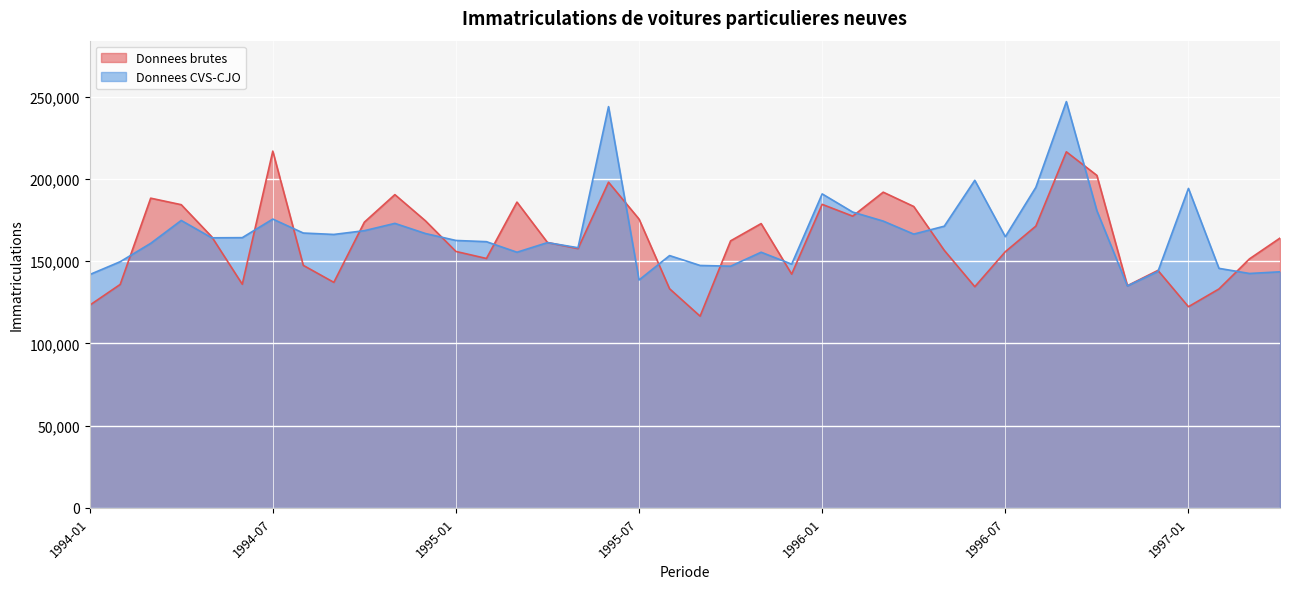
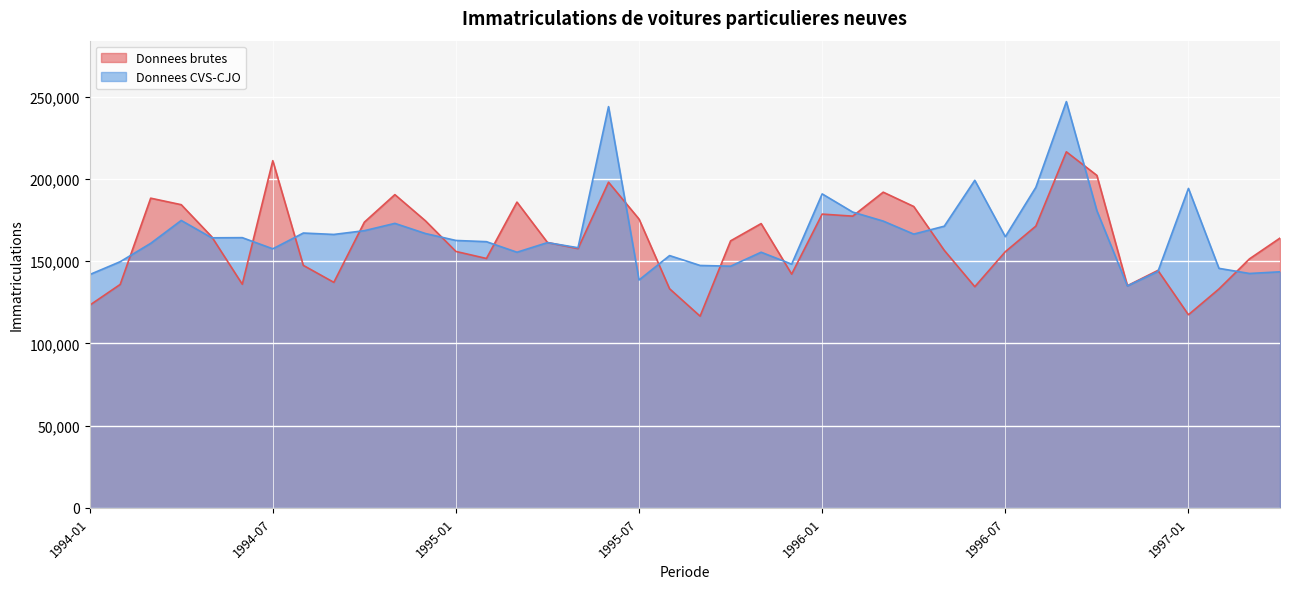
  {
    "Donnees brutes": {
      "1994-01": "123,000",
-     "1994-07": "217,000",
+     "1994-07": "211,000",
      "1995-01": "156,000",
      "1995-07": "176,000",
-     "1996-01": "185,000",
+     "1996-01": "179,000",
      "1996-07": "156,000",
-     "1997-01": "122,000"
+     "1997-01": "117,000"
    },
    "Donnees CVS-CJO": {
      "1994-01": "142,000",
-     "1994-07": "176,000",
+     "1994-07": "158,000",
      "1995-01": "163,000",
      "1995-07": "139,000",
      "1996-01": "191,000",
      "1996-07": "165,000",
      "1997-01": "194,000"
    }
  }
